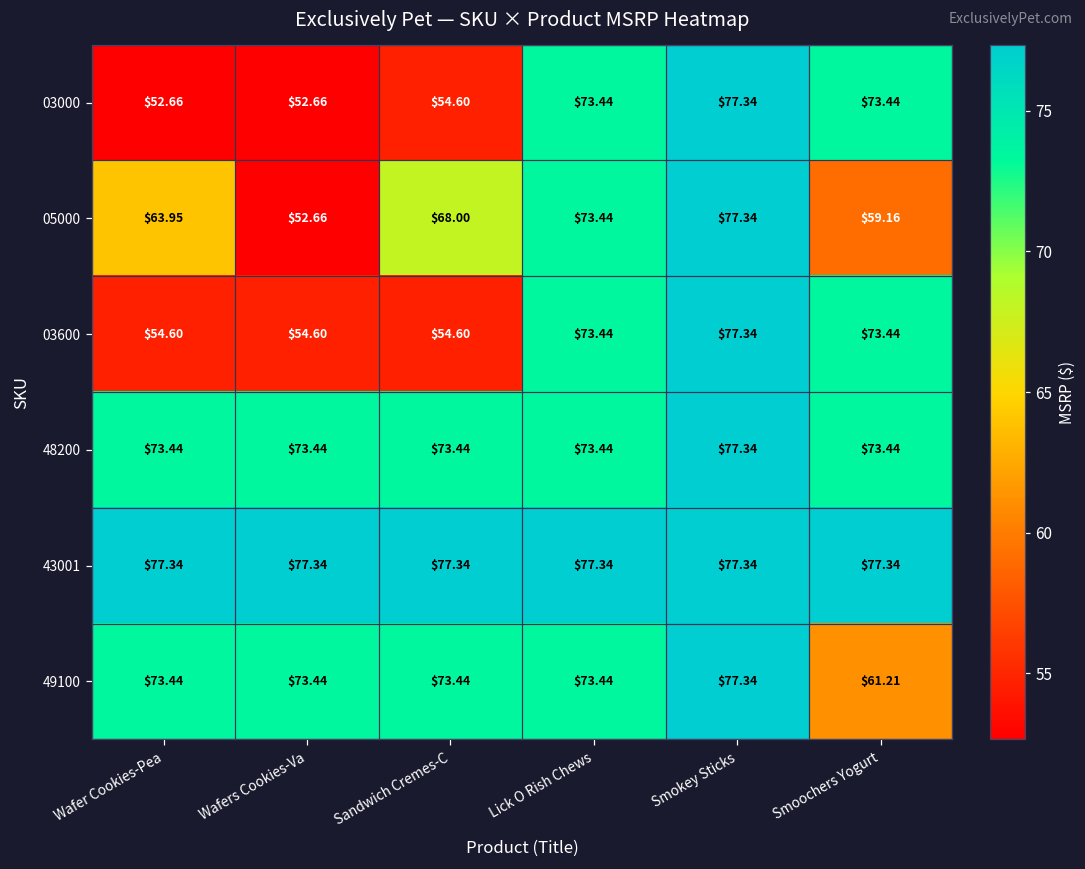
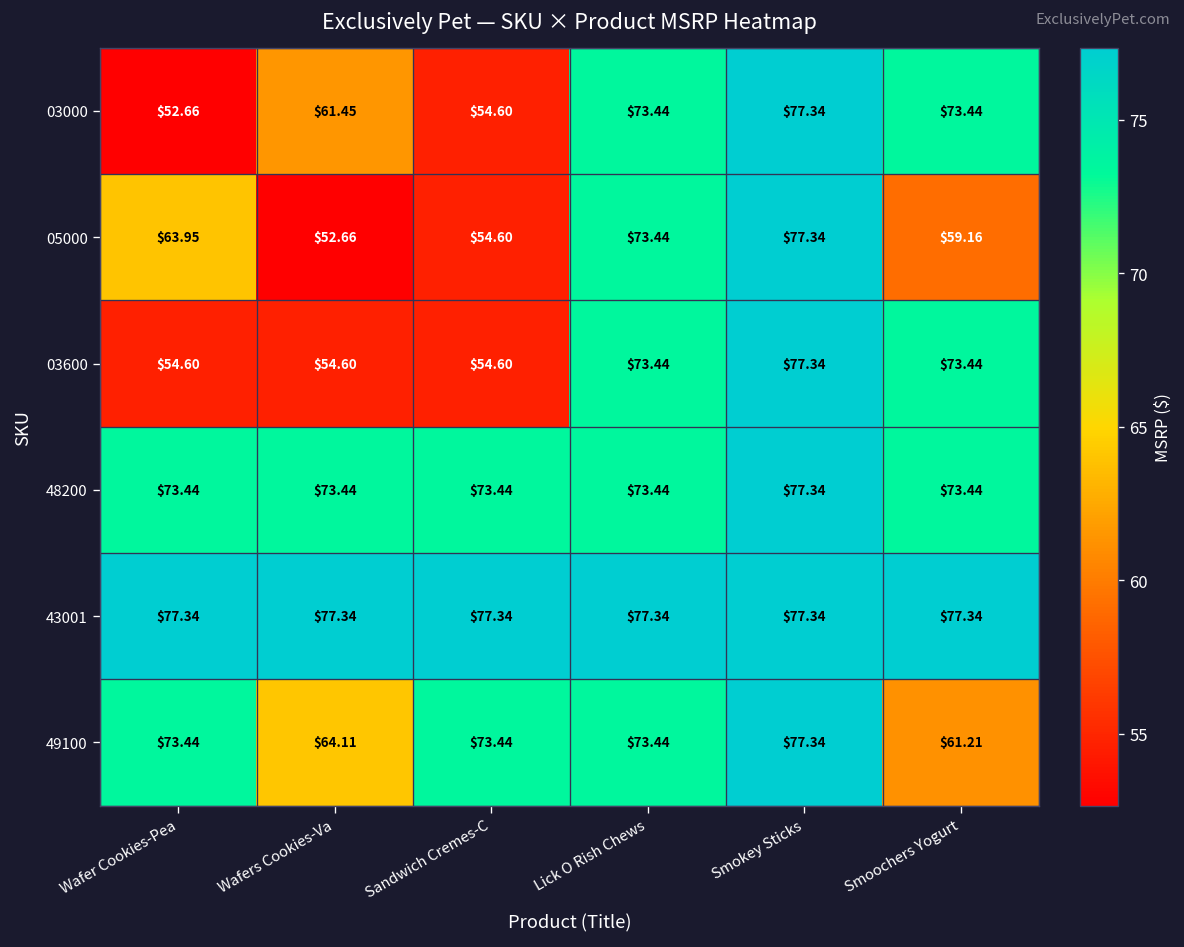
  {
    "03000": {
      "Wafer Cookies-Pea": "$52.66",
-     "Wafers Cookies-Va": "$52.66",
+     "Wafers Cookies-Va": "$61.45",
      "Sandwich Cremes-C": "$54.60",
      "Lick O Rish Chews": "$73.44",
      "Smokey Sticks": "$77.34",
      "Smoochers Yogurt": "$73.44"
    },
    "05000": {
      "Wafer Cookies-Pea": "$63.95",
      "Wafers Cookies-Va": "$52.66",
-     "Sandwich Cremes-C": "$68.00",
+     "Sandwich Cremes-C": "$54.60",
      "Lick O Rish Chews": "$73.44",
      "Smokey Sticks": "$77.34",
      "Smoochers Yogurt": "$59.16"
    },
    "03600": {
      "Wafer Cookies-Pea": "$54.60",
      "Wafers Cookies-Va": "$54.60",
      "Sandwich Cremes-C": "$54.60",
      "Lick O Rish Chews": "$73.44",
      "Smokey Sticks": "$77.34",
      "Smoochers Yogurt": "$73.44"
    },
    "48200": {
      "Wafer Cookies-Pea": "$73.44",
      "Wafers Cookies-Va": "$73.44",
      "Sandwich Cremes-C": "$73.44",
      "Lick O Rish Chews": "$73.44",
      "Smokey Sticks": "$77.34",
      "Smoochers Yogurt": "$73.44"
    },
    "43001": {
      "Wafer Cookies-Pea": "$77.34",
      "Wafers Cookies-Va": "$77.34",
      "Sandwich Cremes-C": "$77.34",
      "Lick O Rish Chews": "$77.34",
      "Smokey Sticks": "$77.34",
      "Smoochers Yogurt": "$77.34"
    },
    "49100": {
      "Wafer Cookies-Pea": "$73.44",
-     "Wafers Cookies-Va": "$73.44",
+     "Wafers Cookies-Va": "$64.11",
      "Sandwich Cremes-C": "$73.44",
      "Lick O Rish Chews": "$73.44",
      "Smokey Sticks": "$77.34",
      "Smoochers Yogurt": "$61.21"
    }
  }
